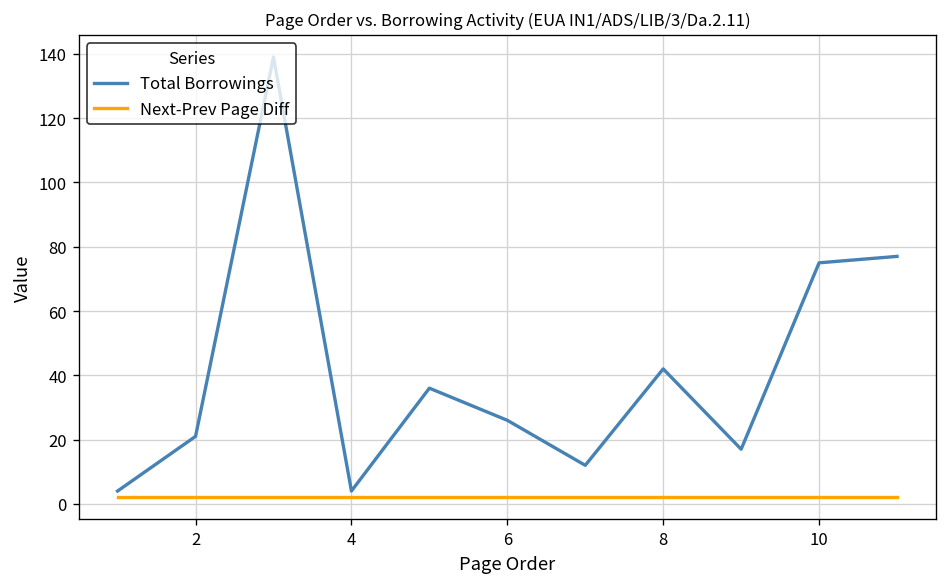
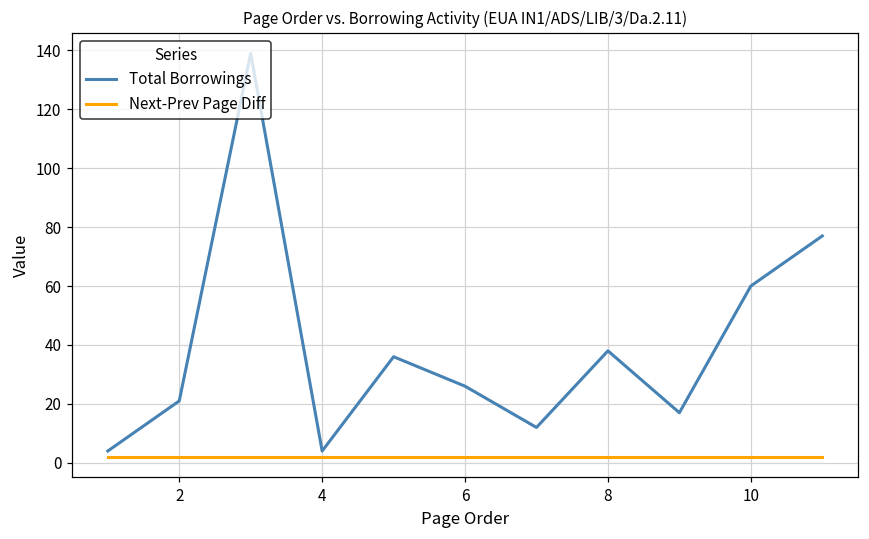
  {
    "Total Borrowings": {
      "2": 21,
      "4": 4,
      "6": 26,
-     "8": 42,
-     "10": 75
+     "8": 38,
+     "10": 60
    },
    "Next-Prev Page Diff": {
      "2": 2,
      "4": 2,
      "6": 2,
      "8": 2,
      "10": 2
    }
  }
